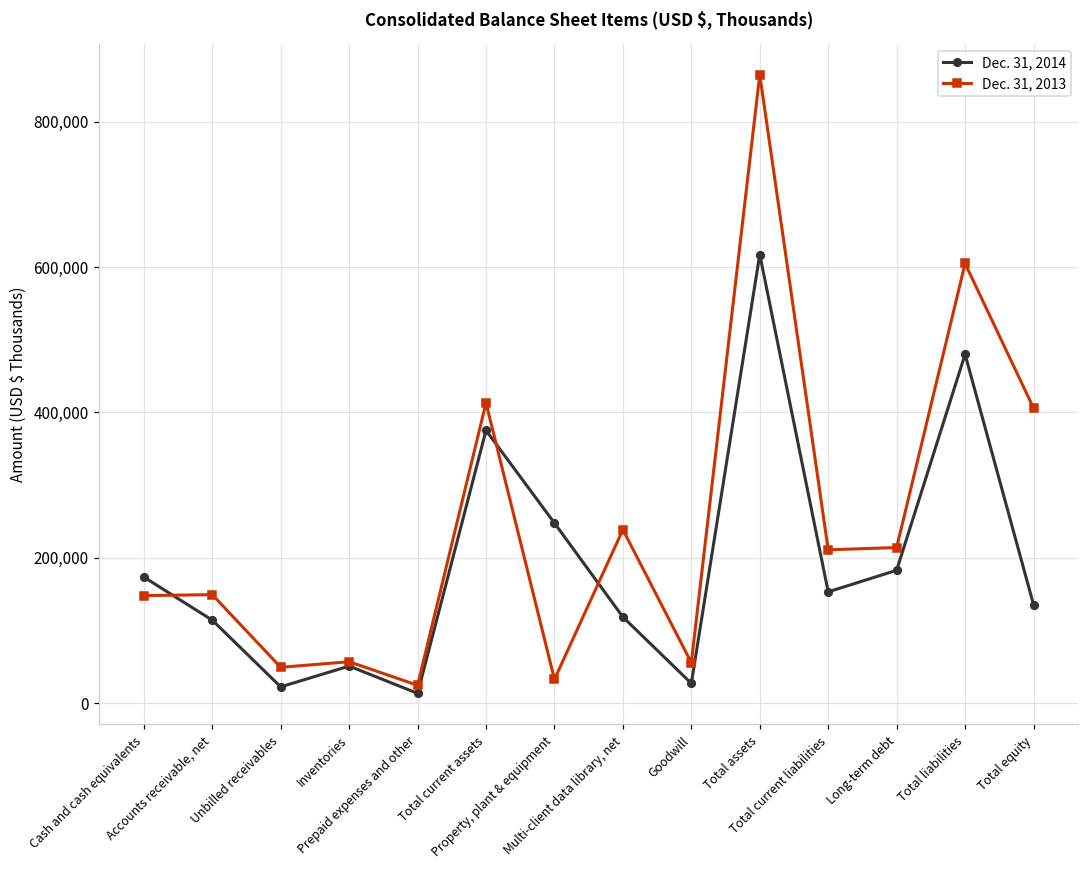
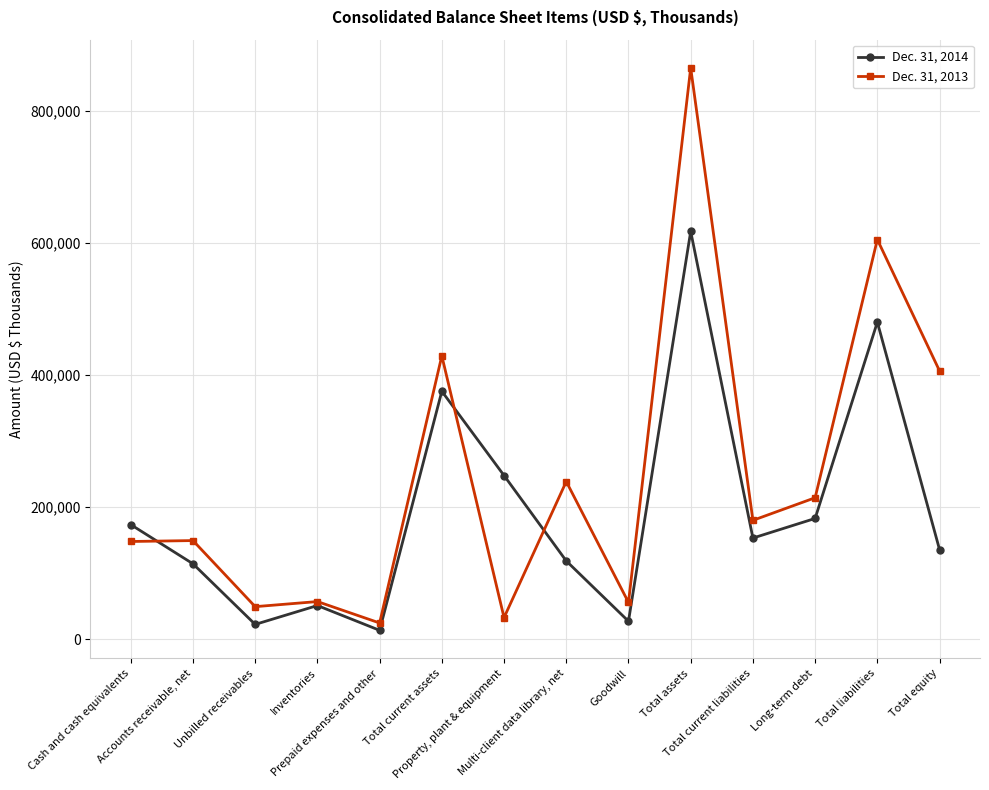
  {
    "Dec. 31, 2014": {
      "Cash and cash equivalents": "170,000",
      "Accounts receivable, net": "110,000",
      "Unbilled receivables": "20,000",
      "Inventories": "50,000",
      "Prepaid expenses and other": "10,000",
      "Total current assets": "380,000",
      "Property, plant & equipment": "250,000",
      "Multi-client data library, net": "120,000",
      "Goodwill": "30,000",
      "Total assets": "620,000",
      "Total current liabilities": "150,000",
      "Long-term debt": "180,000",
      "Total liabilities": "480,000",
      "Total equity": "140,000"
    },
    "Dec. 31, 2013": {
      "Cash and cash equivalents": "150,000",
      "Accounts receivable, net": "150,000",
      "Unbilled receivables": "50,000",
      "Inventories": "60,000",
      "Prepaid expenses and other": "20,000",
-     "Total current assets": "410,000",
+     "Total current assets": "430,000",
      "Property, plant & equipment": "30,000",
      "Multi-client data library, net": "240,000",
      "Goodwill": "60,000",
      "Total assets": "860,000",
-     "Total current liabilities": "210,000",
+     "Total current liabilities": "180,000",
      "Long-term debt": "210,000",
      "Total liabilities": "600,000",
      "Total equity": "410,000"
    }
  }
